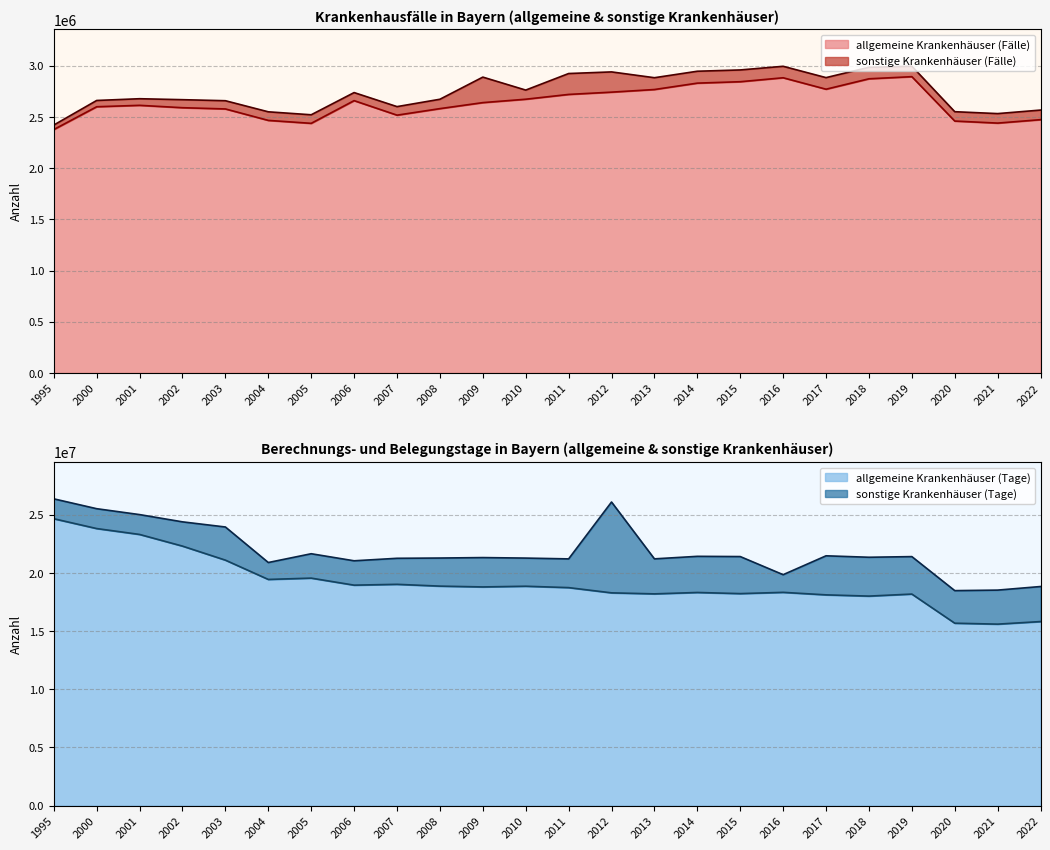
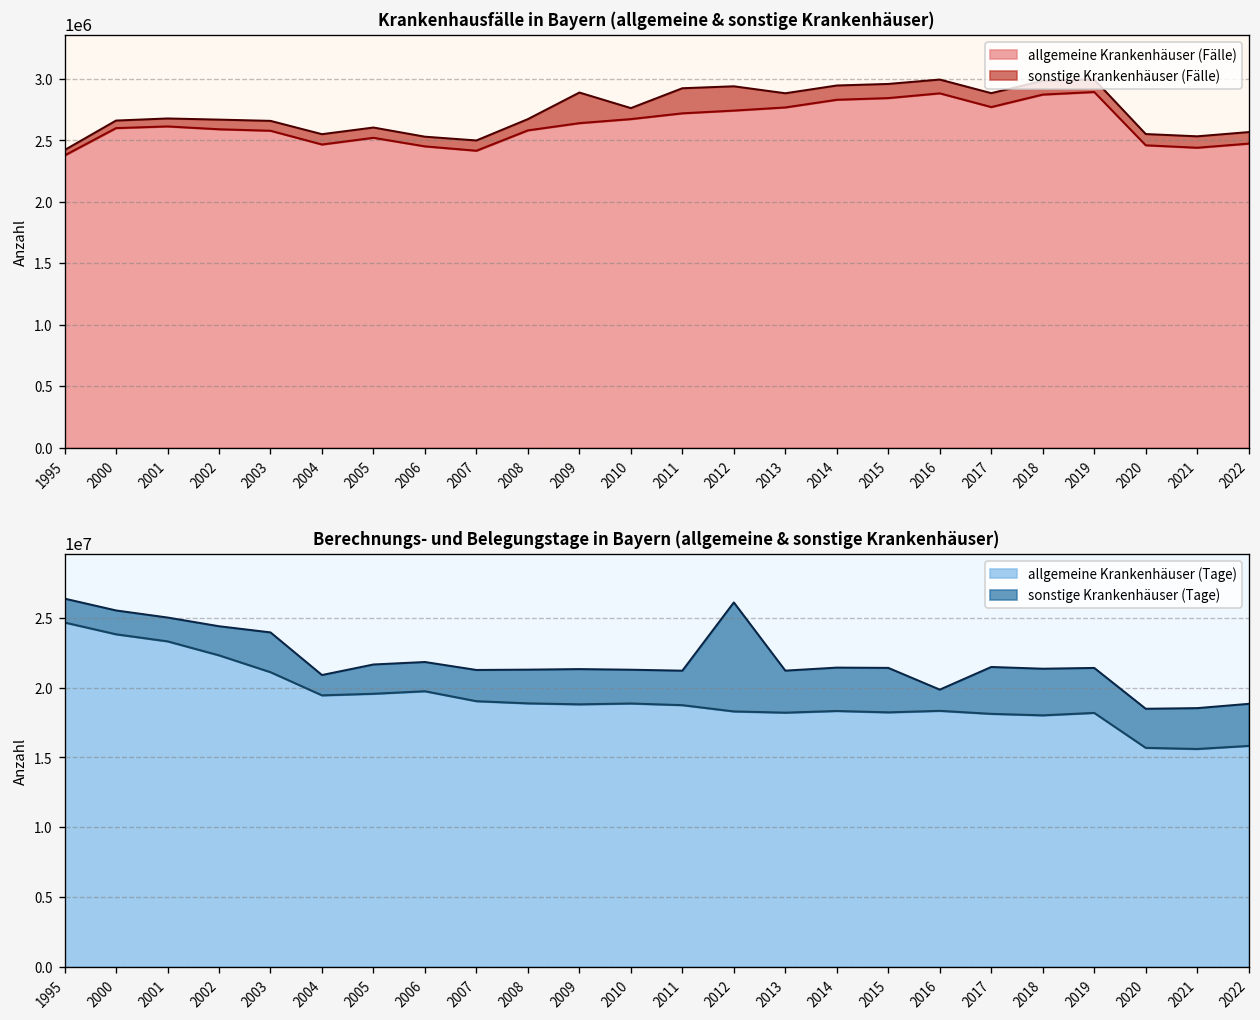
  {
    "Krankenhausfälle in Bayern (allgemeine & sonstige Krankenhäuser)": {
      "allgemeine Krankenhäuser (Fälle)": {
        "1995": 2380000,
        "2000": 2600000,
        "2001": 2610000,
        "2002": 2590000,
        "2003": 2580000,
        "2004": 2470000,
-       "2005": 2440000,
-       "2006": 2660000,
-       "2007": 2520000,
+       "2005": 2520000,
+       "2006": 2450000,
+       "2007": 2420000,
        "2008": 2580000,
        "2009": 2640000,
        "2010": 2670000,
        "2011": 2720000,
        "2012": 2740000,
        "2013": 2770000,
        "2014": 2830000,
        "2015": 2840000,
        "2016": 2880000,
        "2017": 2770000,
        "2018": 2870000,
        "2019": 2890000,
        "2020": 2460000,
        "2021": 2440000,
        "2022": 2470000
      },
      "sonstige Krankenhäuser (Fälle)": {
        "1995": 40000,
        "2000": 60000,
        "2001": 60000,
        "2002": 80000,
        "2003": 80000,
        "2004": 80000,
        "2005": 80000,
        "2006": 80000,
        "2007": 80000,
        "2008": 90000,
        "2009": 250000,
        "2010": 90000,
        "2011": 200000,
        "2012": 200000,
        "2013": 120000,
        "2014": 120000,
        "2015": 110000,
        "2016": 110000,
        "2017": 110000,
        "2020": 90000,
        "2021": 90000,
        "2022": 90000
      }
    },
    "Berechnungs- und Belegungstage in Bayern (allgemeine & sonstige Krankenhäuser)": {
      "allgemeine Krankenhäuser (Tage)": {
        "1995": 24700000,
        "2000": 23800000,
        "2001": 23300000,
        "2002": 22300000,
        "2003": 21100000,
        "2004": 19400000,
        "2005": 19600000,
-       "2006": 19000000,
+       "2006": 19700000,
        "2007": 19000000,
        "2008": 18900000,
        "2009": 18800000,
        "2010": 18900000,
        "2011": 18700000,
        "2012": 18300000,
        "2013": 18200000,
        "2014": 18300000,
        "2015": 18200000,
        "2016": 18300000,
        "2017": 18100000,
        "2018": 18000000,
        "2019": 18200000,
        "2020": 15700000,
        "2021": 15600000,
        "2022": 15800000
      },
      "sonstige Krankenhäuser (Tage)": {
        "1995": 1700000,
        "2000": 1700000,
        "2001": 1700000,
        "2002": 2100000,
        "2003": 2800000,
        "2004": 1500000,
        "2005": 2100000,
        "2006": 2100000,
        "2007": 2200000,
        "2008": 2400000,
        "2009": 2500000,
        "2010": 2400000,
        "2011": 2500000,
        "2012": 7800000,
        "2013": 3000000,
        "2014": 3100000,
        "2015": 3200000,
        "2016": 1500000,
        "2017": 3400000,
        "2018": 3300000,
        "2019": 3200000,
        "2020": 2800000,
        "2021": 2900000,
        "2022": 3000000
      }
    }
  }
